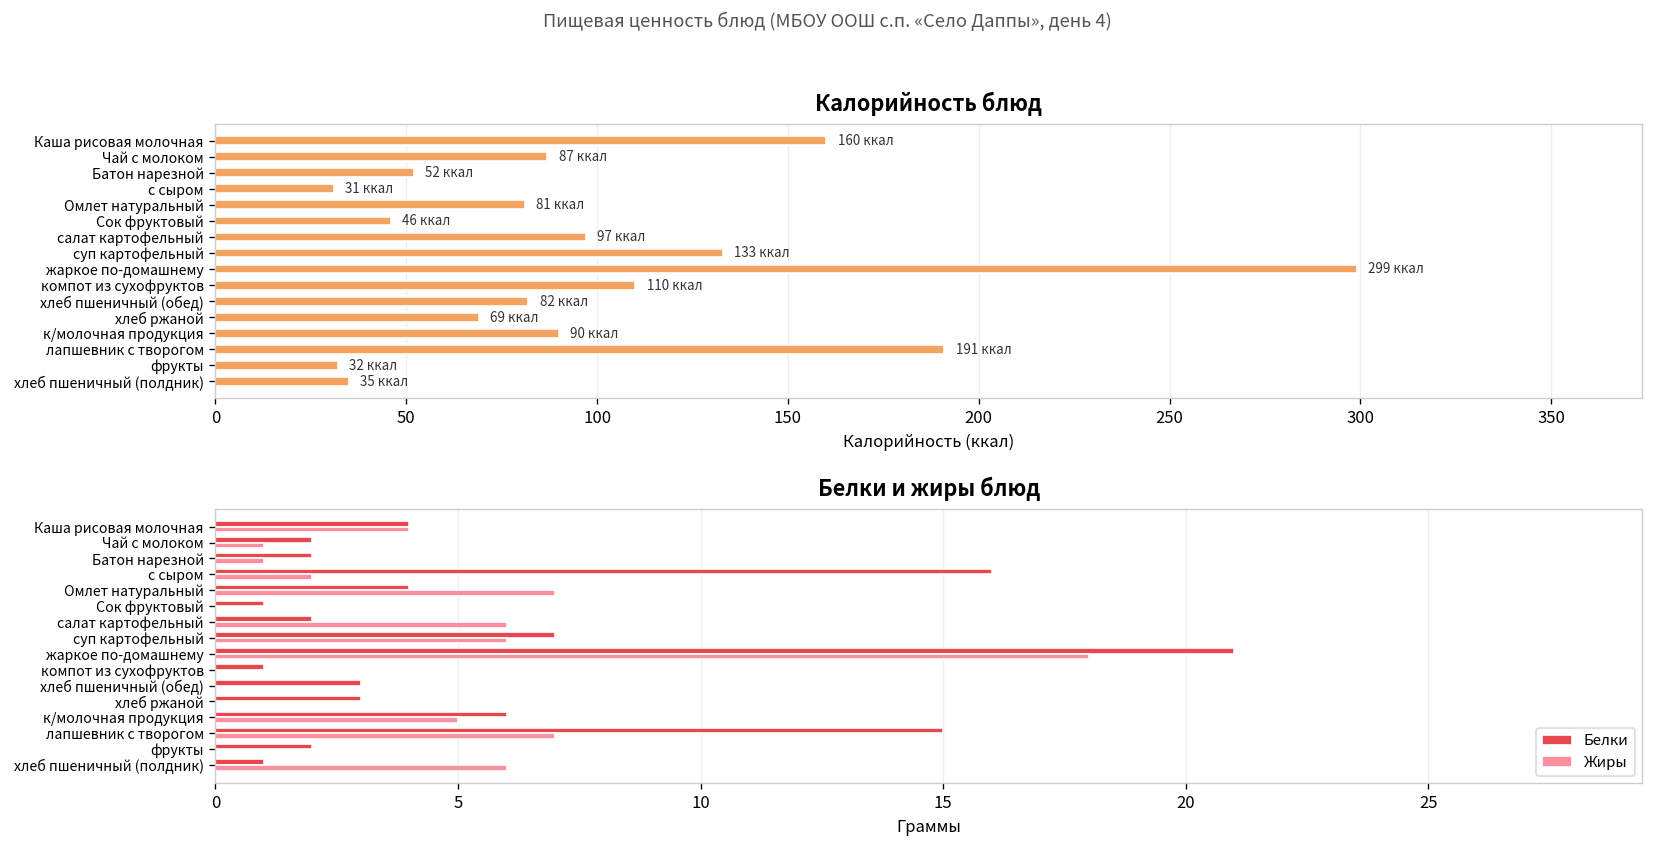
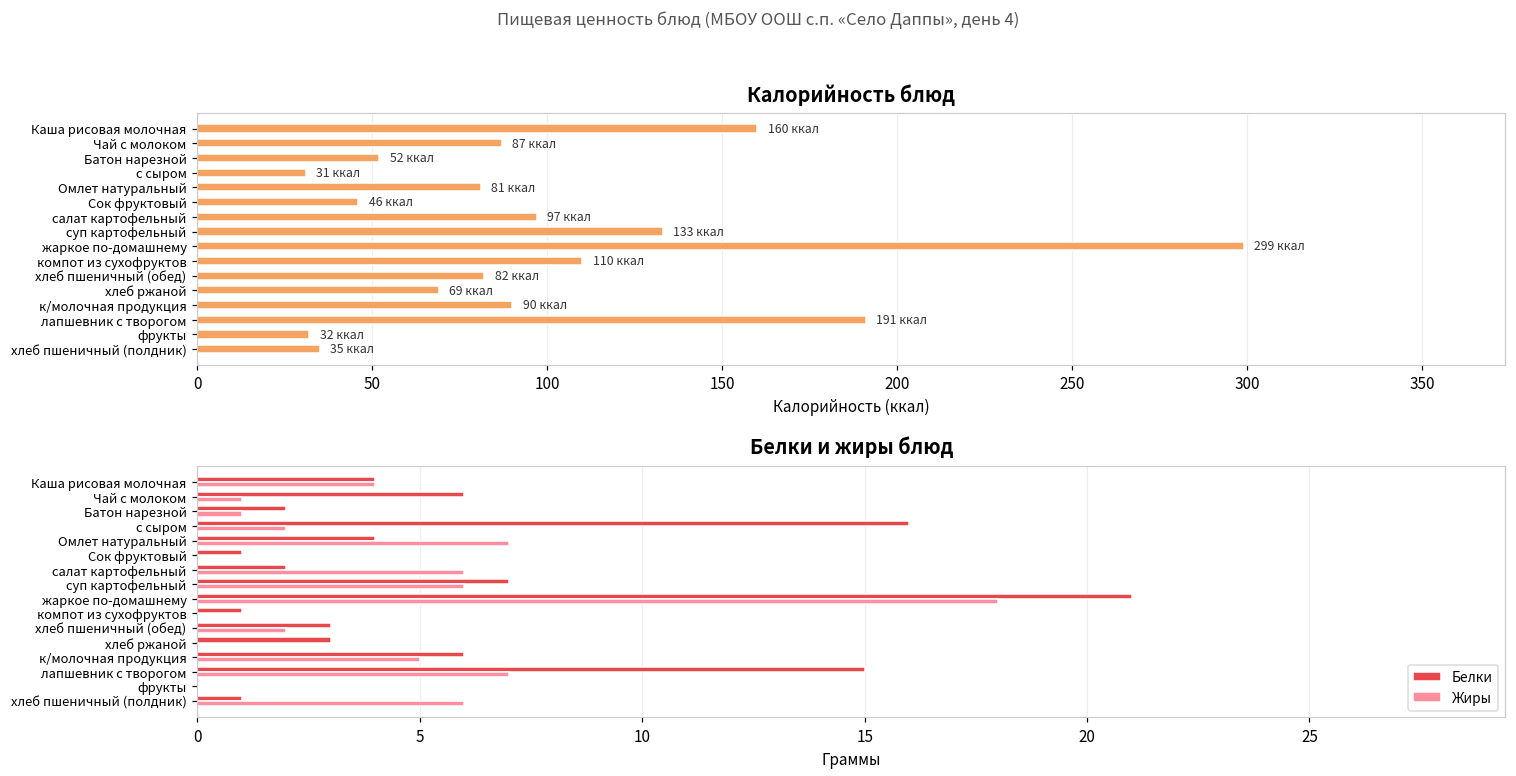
  {
    "Калорийность блюд": {
      "Каша рисовая молочная": 160,
      "Чай с молоком": 87,
      "Батон нарезной": 52,
      "с сыром": 31,
      "Омлет натуральный": 81,
      "Сок фруктовый": 46,
      "салат картофельный": 97,
      "суп картофельный": 133,
      "жаркое по-домашнему": 299,
      "компот из сухофруктов": 110,
      "хлеб пшеничный (обед)": 82,
      "хлеб ржаной": 69,
      "к/молочная продукция": 90,
      "лапшевник с творогом": 191,
      "фрукты": 32,
      "хлеб пшеничный (полдник)": 35
    },
    "Белки и жиры блюд": {
      "Белки": {
        "Каша рисовая молочная": 4,
-       "Чай с молоком": 2,
+       "Чай с молоком": 6,
        "Батон нарезной": 2,
        "с сыром": 16,
        "Омлет натуральный": 4,
        "Сок фруктовый": 1,
        "салат картофельный": 2,
        "суп картофельный": 7,
        "жаркое по-домашнему": 21,
        "компот из сухофруктов": 1,
        "хлеб пшеничный (обед)": 3,
        "хлеб ржаной": 3,
        "к/молочная продукция": 6,
        "лапшевник с творогом": 15,
-       "фрукты": 2,
+       "фрукты": 0,
        "хлеб пшеничный (полдник)": 1
      },
      "Жиры": {
        "Каша рисовая молочная": 4,
        "Чай с молоком": 1,
        "Батон нарезной": 1,
        "с сыром": 2,
        "Омлет натуральный": 7,
        "Сок фруктовый": 0,
        "салат картофельный": 6,
        "суп картофельный": 6,
        "жаркое по-домашнему": 18,
        "компот из сухофруктов": 0,
-       "хлеб пшеничный (обед)": 0,
+       "хлеб пшеничный (обед)": 2,
        "хлеб ржаной": 0,
        "к/молочная продукция": 5,
        "лапшевник с творогом": 7,
        "фрукты": 0,
        "хлеб пшеничный (полдник)": 6
      }
    }
  }
